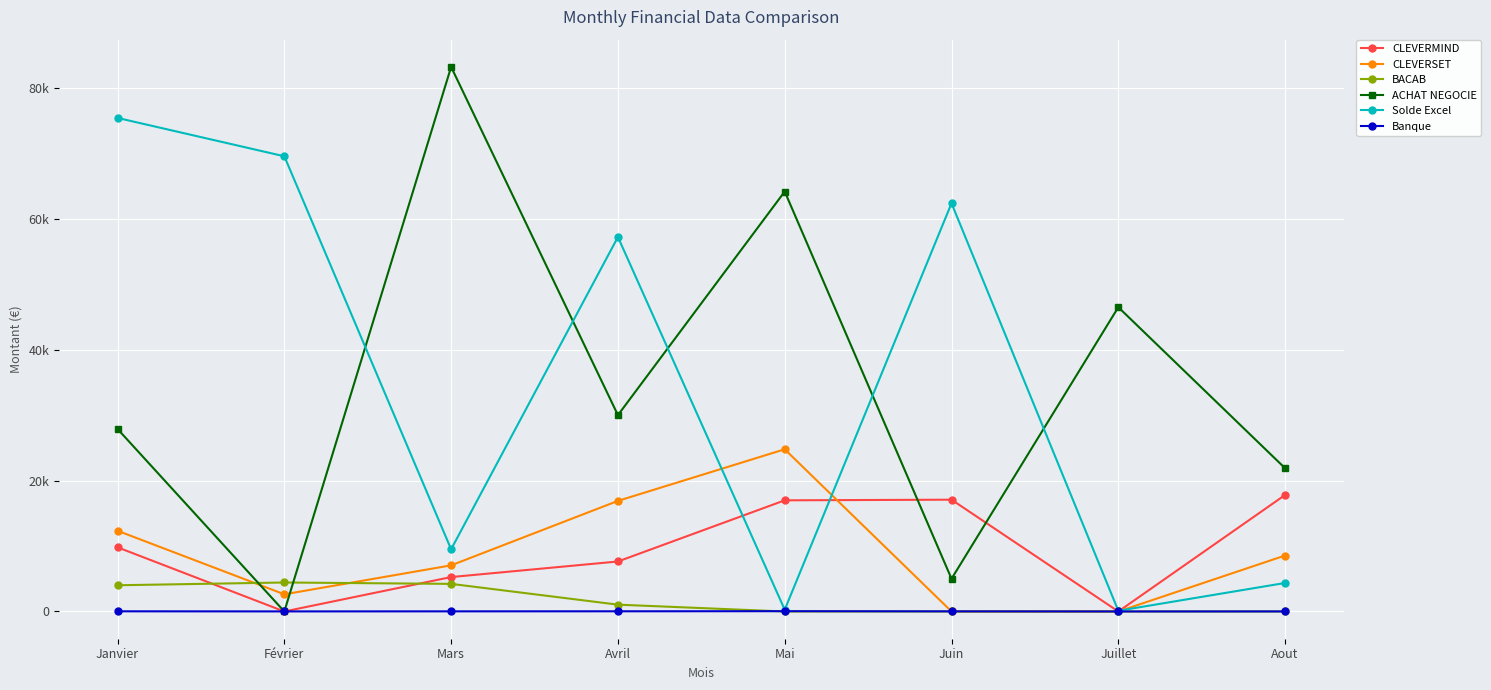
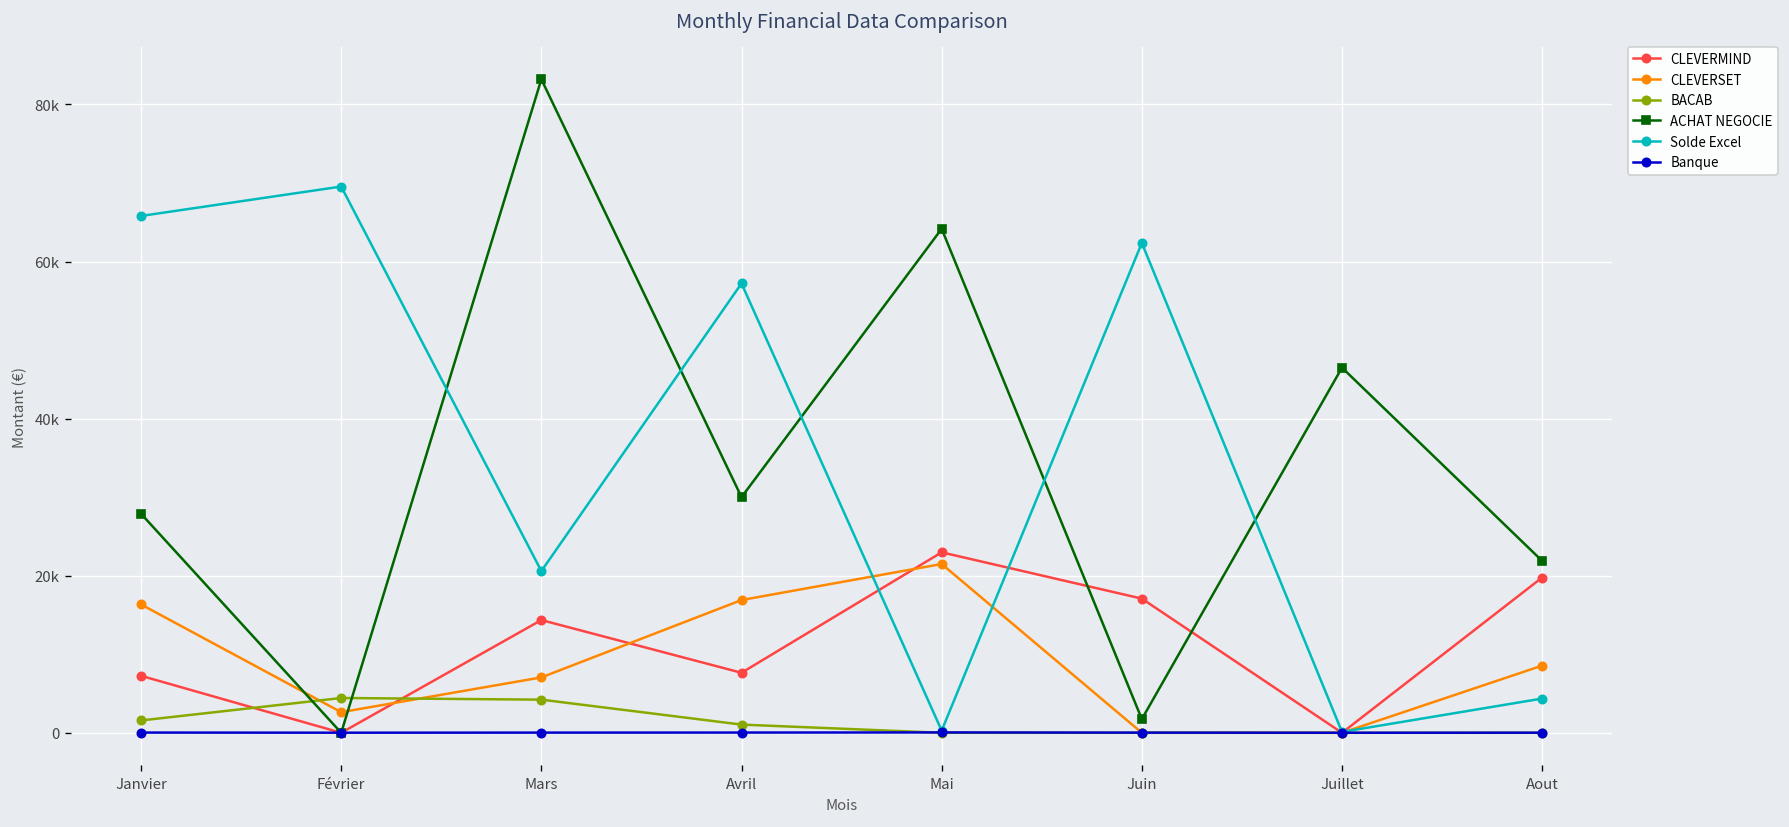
  {
    "CLEVERMIND": {
-     "Janvier": 10000,
-     "Mars": 5000,
+     "Janvier": 7000,
+     "Mars": 14000,
      "Avril": 8000,
-     "Mai": 17000,
+     "Mai": 23000,
      "Juin": 17000,
-     "Aout": 18000
+     "Aout": 20000
    },
    "CLEVERSET": {
-     "Janvier": 12000,
+     "Janvier": 16000,
      "Février": 3000,
      "Mars": 7000,
      "Avril": 17000,
-     "Mai": 25000,
+     "Mai": 21000,
      "Aout": 9000
    },
    "BACAB": {
-     "Janvier": 4000,
+     "Janvier": 2000,
      "Février": 4000,
      "Mars": 4000,
      "Avril": 1000
    },
    "ACHAT NEGOCIE": {
      "Janvier": 28000,
      "Mars": 83000,
      "Avril": 30000,
      "Mai": 64000,
-     "Juin": 5000,
+     "Juin": 2000,
      "Juillet": 46000,
      "Aout": 22000
    },
    "Solde Excel": {
-     "Janvier": 75000,
+     "Janvier": 66000,
      "Février": 70000,
-     "Mars": 10000,
+     "Mars": 21000,
      "Avril": 57000,
      "Juin": 62000,
      "Aout": 4000
    },
    "Banque": {
      "Janvier": 0,
      "Mars": 0,
      "Avril": 0
    }
  }
